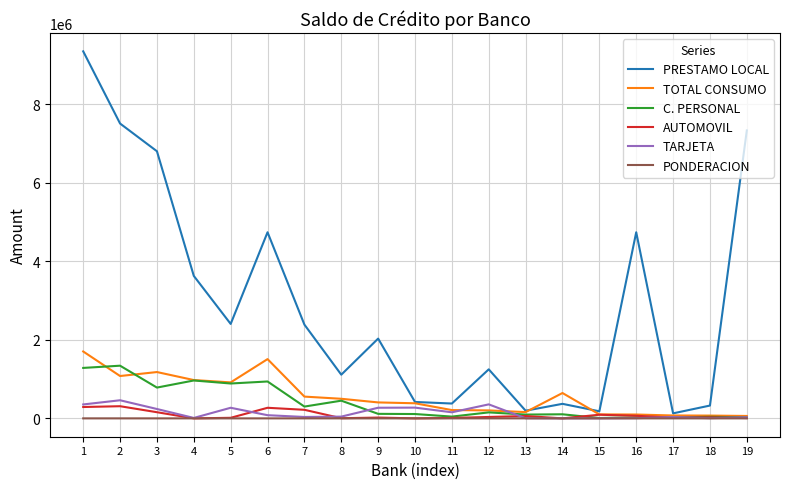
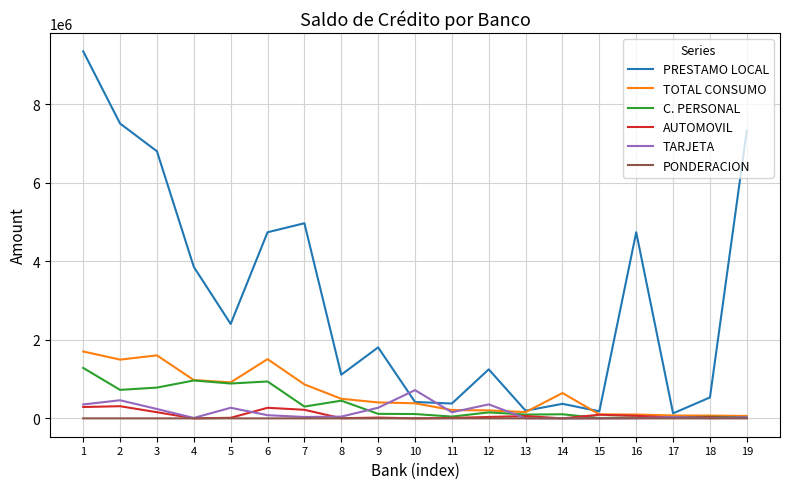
  {
    "PRESTAMO LOCAL": {
      "1": 9300000,
      "2": 7500000,
      "3": 6800000,
-     "4": 3600000,
+     "4": 3900000,
      "5": 2400000,
      "6": 4700000,
-     "7": 2400000,
+     "7": 5000000,
      "8": 1100000,
-     "9": 2000000,
+     "9": 1800000,
      "11": 400000,
      "12": 1200000,
      "14": 400000,
      "15": 200000,
      "16": 4700000,
-     "18": 300000
+     "18": 500000
    },
    "TOTAL CONSUMO": {
      "1": 1700000,
-     "2": 1100000,
-     "3": 1200000,
+     "2": 1500000,
+     "3": 1600000,
      "6": 1500000,
-     "7": 600000,
+     "7": 900000,
      "9": 400000,
      "14": 600000
    },
    "C. PERSONAL": {
      "1": 1300000,
-     "2": 1300000,
+     "2": 700000,
      "3": 800000,
      "6": 900000,
      "7": 300000,
      "9": 100000,
      "10": 100000,
      "14": 100000
    },
    "AUTOMOVIL": {
      "1": 300000,
      "2": 300000,
      "3": 200000,
      "6": 300000,
      "7": 200000
    },
    "TARJETA": {
      "1": 400000,
      "2": 500000,
      "3": 200000,
      "5": 300000,
      "6": 100000,
      "9": 300000,
-     "10": 300000,
+     "10": 700000,
      "12": 400000
    },
    "PONDERACION": {
      "1": 0,
      "2": 0,
      "3": 0,
      "6": 0
    }
  }
